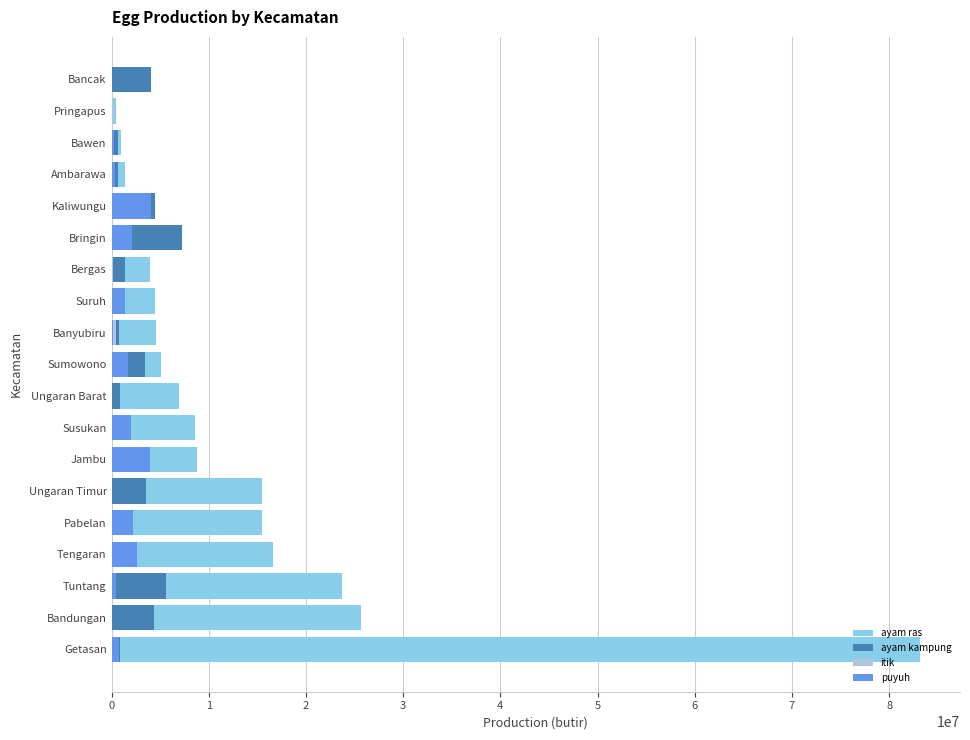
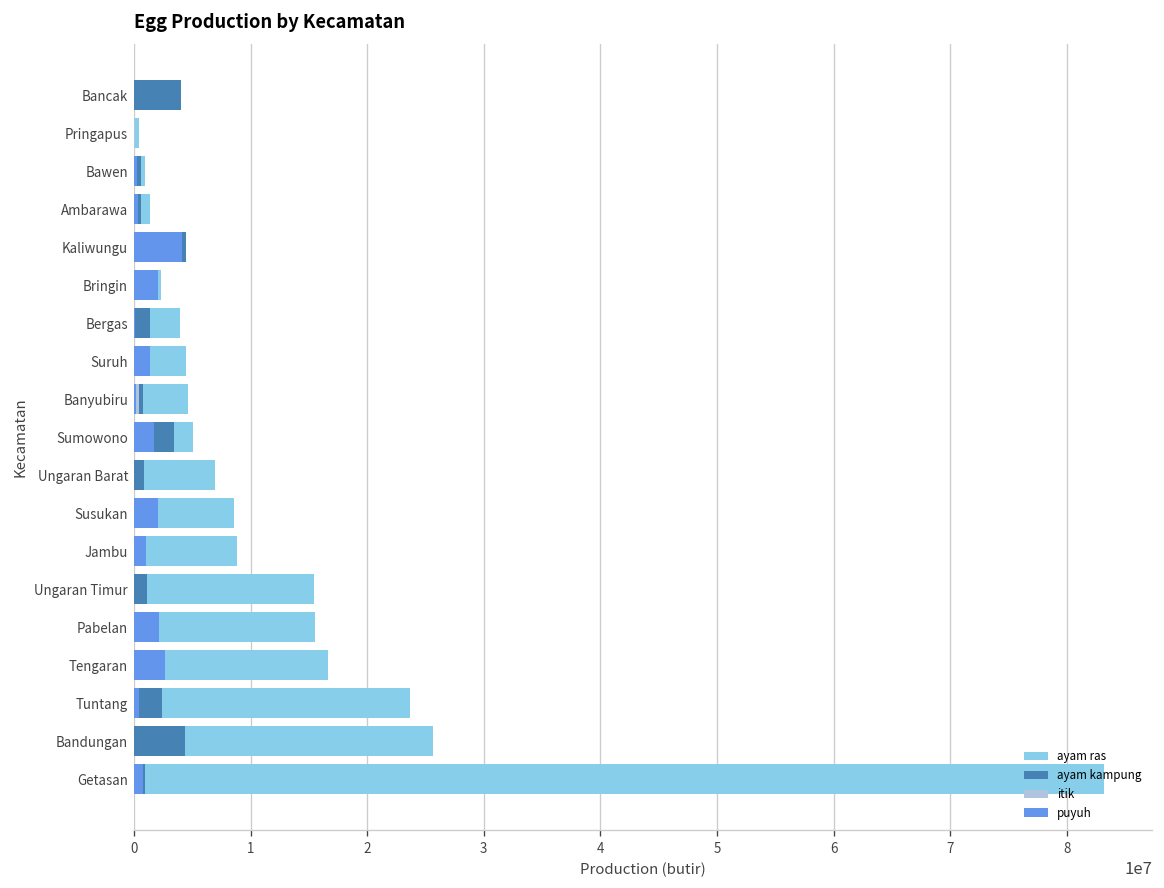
  {
    "ayam kampung": {
      "Bancak": 4000000,
      "Kaliwungu": 4000000,
-     "Bringin": 7000000,
-     "Ungaran Timur": 4000000,
-     "Tuntang": 6000000
+     "Bringin": 2000000,
+     "Ungaran Timur": 1000000,
+     "Tuntang": 2000000
    },
    "puyuh": {
      "Bancak": 0,
      "Pringapus": 0,
      "Ungaran Barat": 0,
-     "Jambu": 4000000,
+     "Jambu": 1000000,
      "Ungaran Timur": 0,
      "Bandungan": 0
    }
  }
